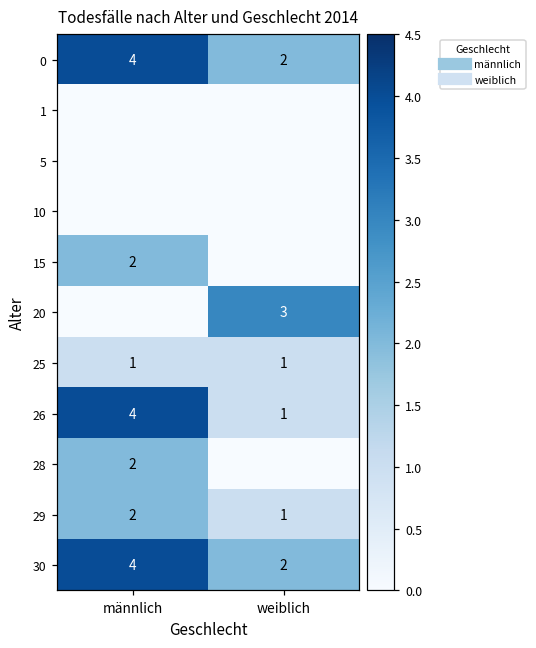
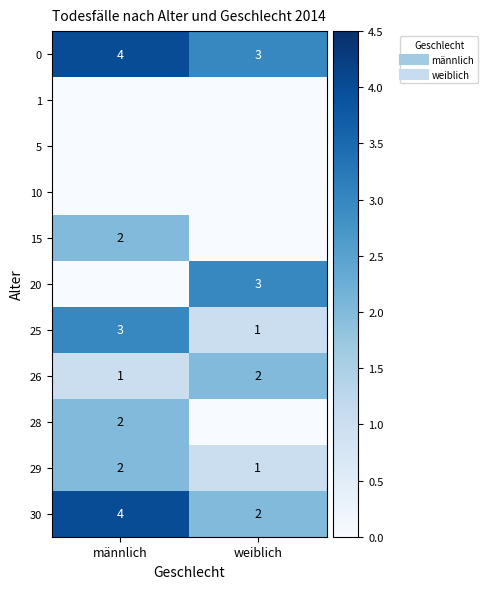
  {
    "0": {
      "männlich": 4,
-     "weiblich": 2
+     "weiblich": 3
    },
    "15": {
      "männlich": 2
    },
    "20": {
      "weiblich": 3
    },
    "25": {
-     "männlich": 1,
+     "männlich": 3,
      "weiblich": 1
    },
    "26": {
-     "männlich": 4,
-     "weiblich": 1
+     "männlich": 1,
+     "weiblich": 2
    },
    "28": {
      "männlich": 2
    },
    "29": {
      "männlich": 2,
      "weiblich": 1
    },
    "30": {
      "männlich": 4,
      "weiblich": 2
    }
  }
